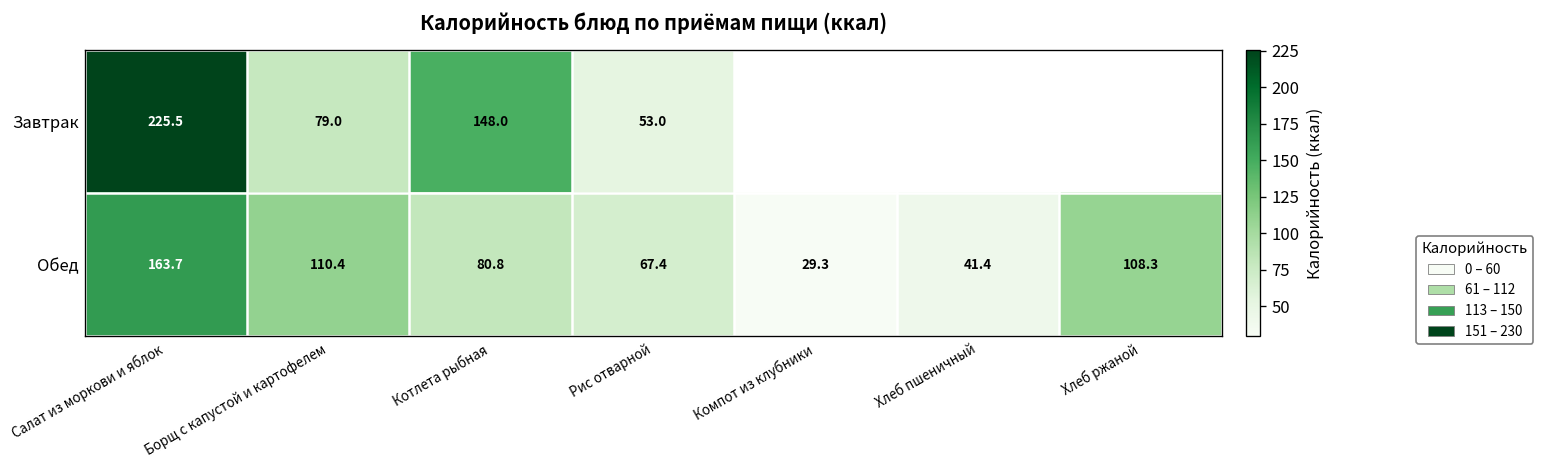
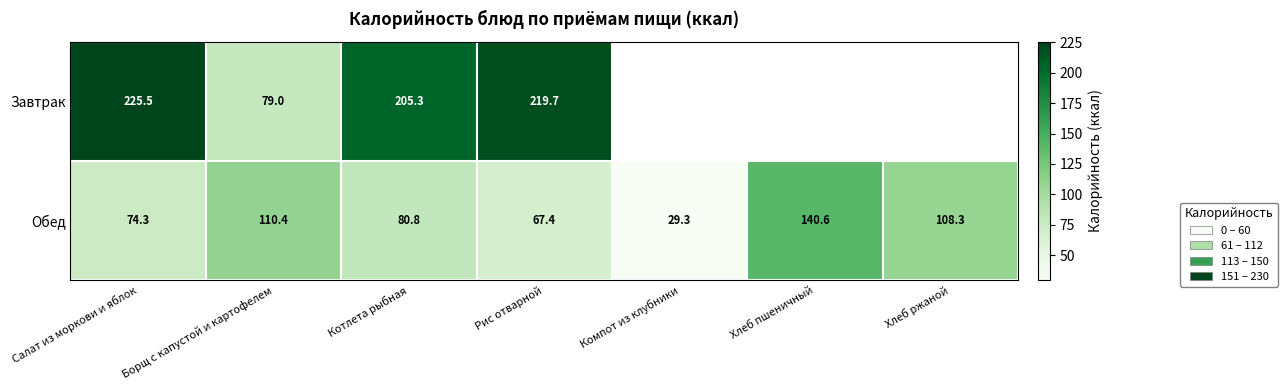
  {
    "Завтрак": {
      "Салат из моркови и яблок": 225.5,
      "Борщ с капустой и картофелем": 79.0,
-     "Котлета рыбная": 148.0,
-     "Рис отварной": 53.0
+     "Котлета рыбная": 205.3,
+     "Рис отварной": 219.7
    },
    "Обед": {
-     "Салат из моркови и яблок": 163.7,
+     "Салат из моркови и яблок": 74.3,
      "Борщ с капустой и картофелем": 110.4,
      "Котлета рыбная": 80.8,
      "Рис отварной": 67.4,
      "Компот из клубники": 29.3,
-     "Хлеб пшеничный": 41.4,
+     "Хлеб пшеничный": 140.6,
      "Хлеб ржаной": 108.3
    }
  }
